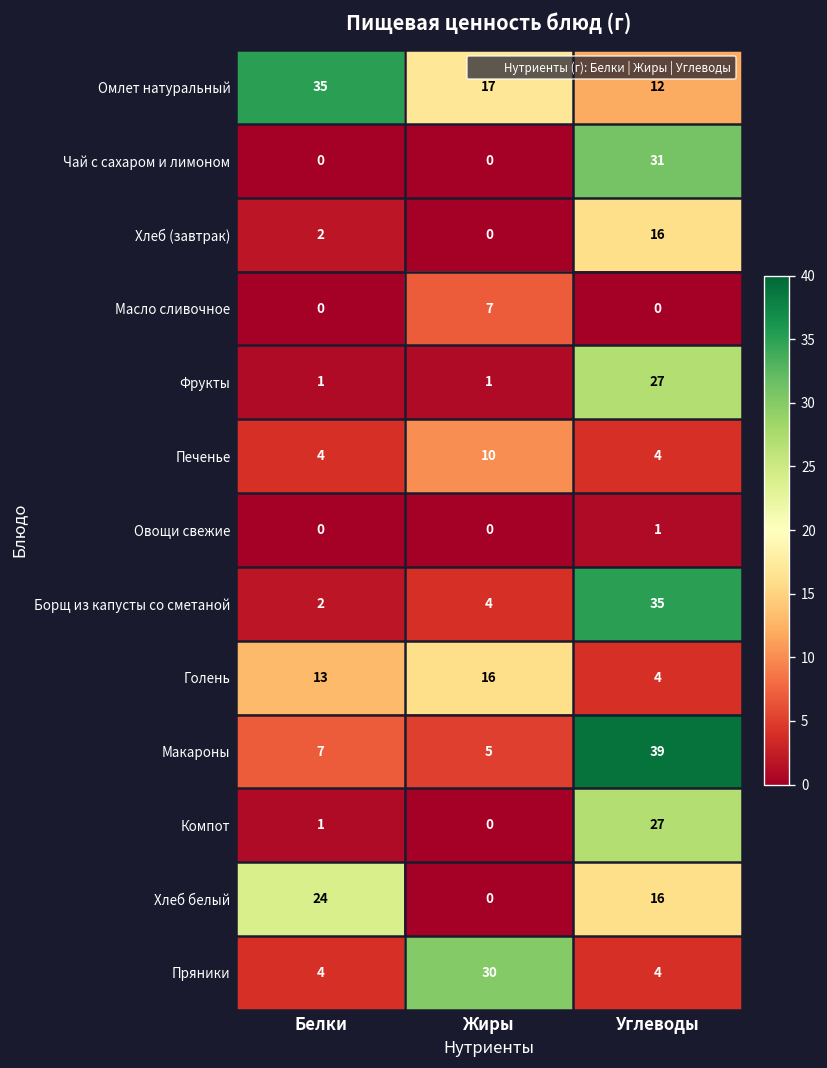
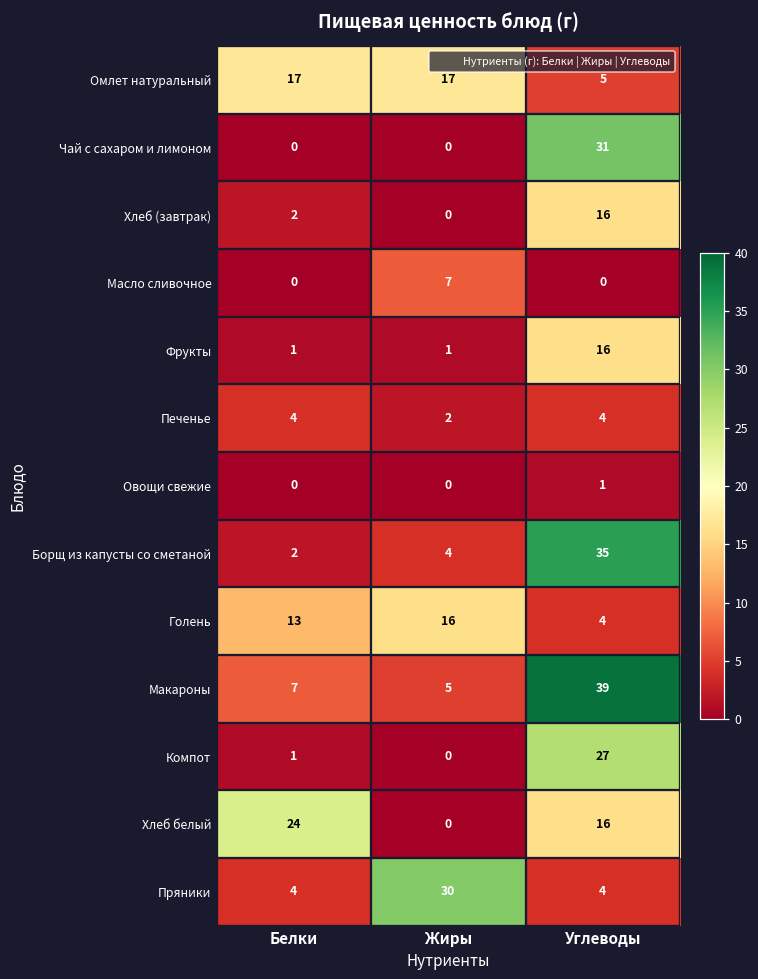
  {
    "Омлет натуральный": {
-     "Белки": 35,
-     "Углеводы": 12
+     "Белки": 17,
+     "Углеводы": 5
    },
    "Чай с сахаром и лимоном": {
      "Белки": 0,
      "Жиры": 0,
      "Углеводы": 31
    },
    "Хлеб (завтрак)": {
      "Белки": 2,
      "Жиры": 0,
      "Углеводы": 16
    },
    "Масло сливочное": {
      "Белки": 0,
      "Жиры": 7,
      "Углеводы": 0
    },
    "Фрукты": {
      "Белки": 1,
      "Жиры": 1,
-     "Углеводы": 27
+     "Углеводы": 16
    },
    "Печенье": {
      "Белки": 4,
-     "Жиры": 10,
+     "Жиры": 2,
      "Углеводы": 4
    },
    "Овощи свежие": {
      "Белки": 0,
      "Жиры": 0,
      "Углеводы": 1
    },
    "Борщ из капусты со сметаной": {
      "Белки": 2,
      "Жиры": 4,
      "Углеводы": 35
    },
    "Голень": {
      "Белки": 13,
      "Жиры": 16,
      "Углеводы": 4
    },
    "Макароны": {
      "Белки": 7,
      "Жиры": 5,
      "Углеводы": 39
    },
    "Компот": {
      "Белки": 1,
      "Жиры": 0,
      "Углеводы": 27
    },
    "Хлеб белый": {
      "Белки": 24,
      "Жиры": 0,
      "Углеводы": 16
    },
    "Пряники": {
      "Белки": 4,
      "Жиры": 30,
      "Углеводы": 4
    }
  }
